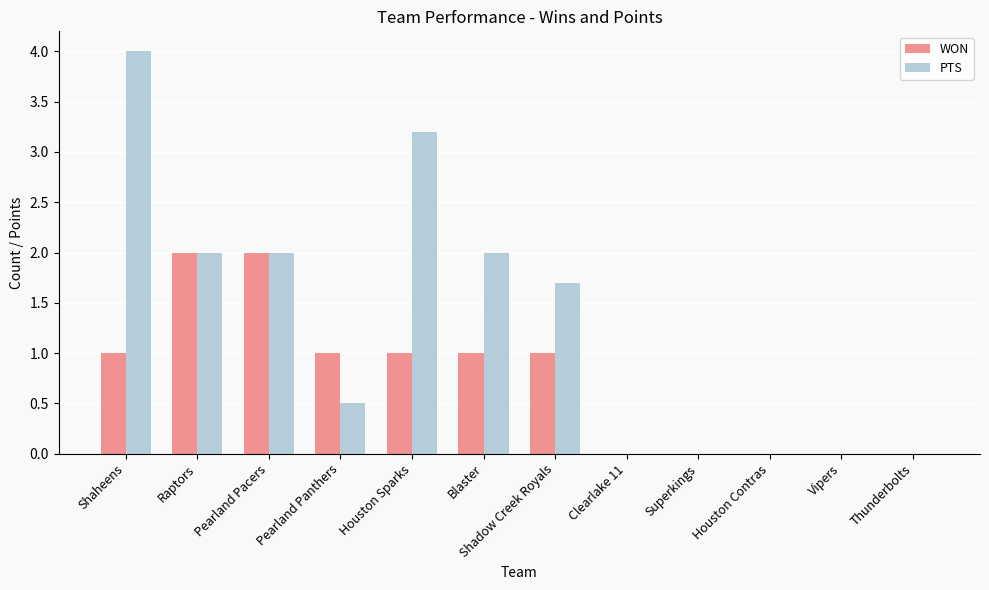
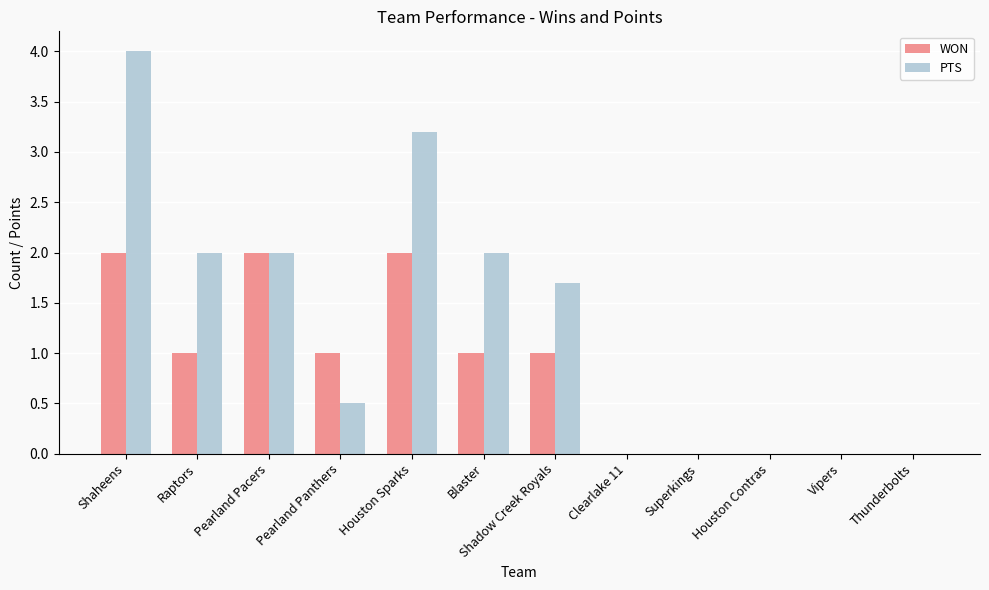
  {
    "WON": {
-     "Shaheens": 1,
-     "Raptors": 2,
+     "Shaheens": 2,
+     "Raptors": 1,
      "Pearland Pacers": 2,
      "Pearland Panthers": 1,
-     "Houston Sparks": 1,
+     "Houston Sparks": 2,
      "Blaster": 1,
      "Shadow Creek Royals": 1,
      "Clearlake 11": 0,
      "Superkings": 0,
      "Houston Contras": 0,
      "Vipers": 0,
      "Thunderbolts": 0
    },
    "PTS": {
      "Shaheens": 4,
      "Raptors": 2,
      "Pearland Pacers": 2,
      "Pearland Panthers": 0.50,
      "Houston Sparks": 3.20,
      "Blaster": 2,
      "Shadow Creek Royals": 1.70,
      "Clearlake 11": 0,
      "Superkings": 0,
      "Houston Contras": 0,
      "Vipers": 0,
      "Thunderbolts": 0
    }
  }
